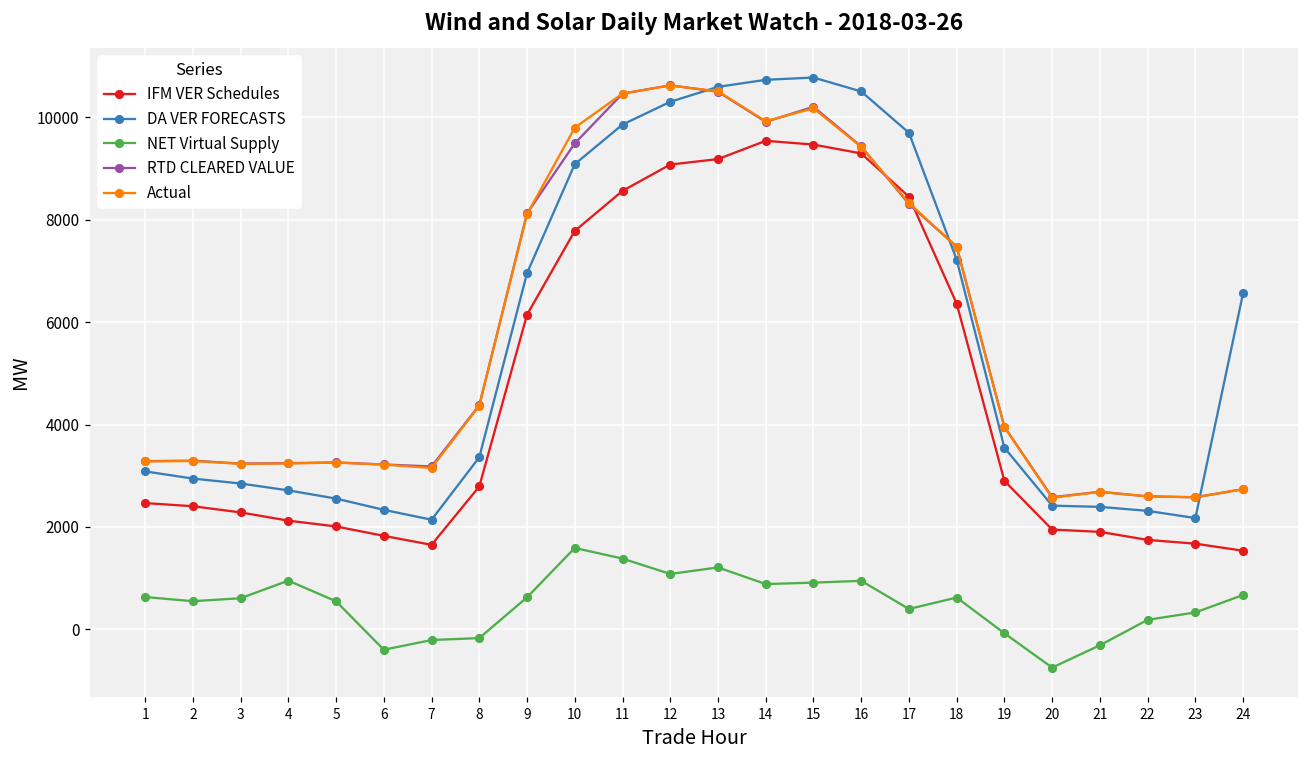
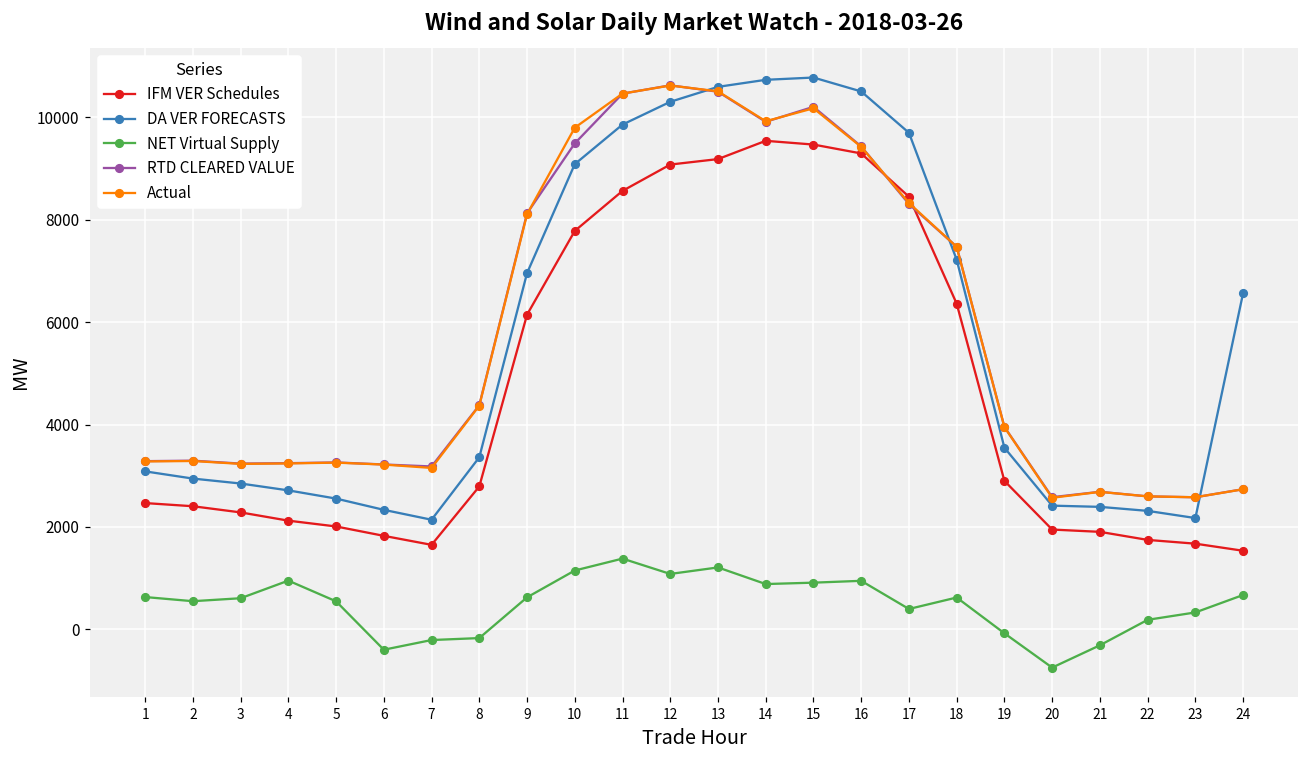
  {
    "IFM VER Schedules": {
      "1": 2500,
      "2": 2400,
      "3": 2300,
      "4": 2100,
      "5": 2000,
      "6": 1800,
      "7": 1700,
      "8": 2800,
      "9": 6100,
      "10": 7800,
      "11": 8600,
      "12": 9100,
      "13": 9200,
      "14": 9500,
      "15": 9500,
      "16": 9300,
      "17": 8400,
      "18": 6400,
      "19": 2900,
      "20": 1900,
      "21": 1900,
      "22": 1700,
      "23": 1700,
      "24": 1500
    },
    "DA VER FORECASTS": {
      "1": 3100,
      "2": 2900,
      "3": 2800,
      "4": 2700,
      "5": 2600,
      "6": 2300,
      "7": 2100,
      "8": 3400,
      "9": 7000,
      "10": 9100,
      "11": 9900,
      "12": 10300,
      "13": 10600,
      "14": 10700,
      "15": 10800,
      "16": 10500,
      "17": 9700,
      "18": 7200,
      "19": 3500,
      "20": 2400,
      "21": 2400,
      "22": 2300,
      "23": 2200,
      "24": 6600
    },
    "NET Virtual Supply": {
      "1": 600,
      "2": 600,
      "3": 600,
      "4": 1000,
      "5": 500,
      "6": -400,
      "7": -200,
      "8": -200,
      "9": 600,
-     "10": 1600,
+     "10": 1100,
      "11": 1400,
      "12": 1100,
      "13": 1200,
      "14": 900,
      "15": 900,
      "16": 900,
      "17": 400,
      "18": 600,
      "19": -100,
      "20": -700,
      "21": -300,
      "22": 200,
      "23": 300,
      "24": 700
    },
    "RTD CLEARED VALUE": {
      "10": 9500
    },
    "Actual": {
      "10": 9800
    }
  }
